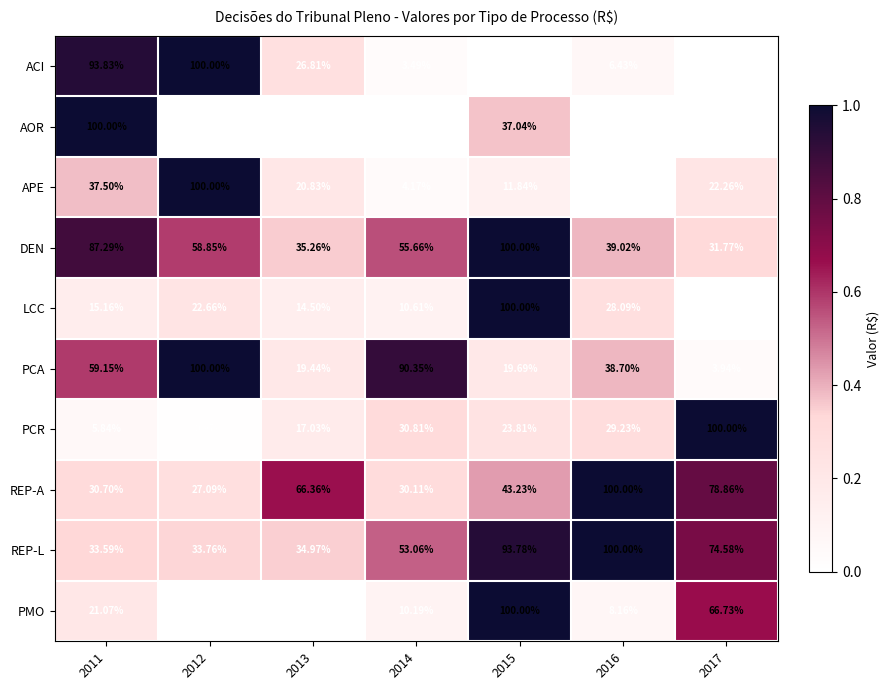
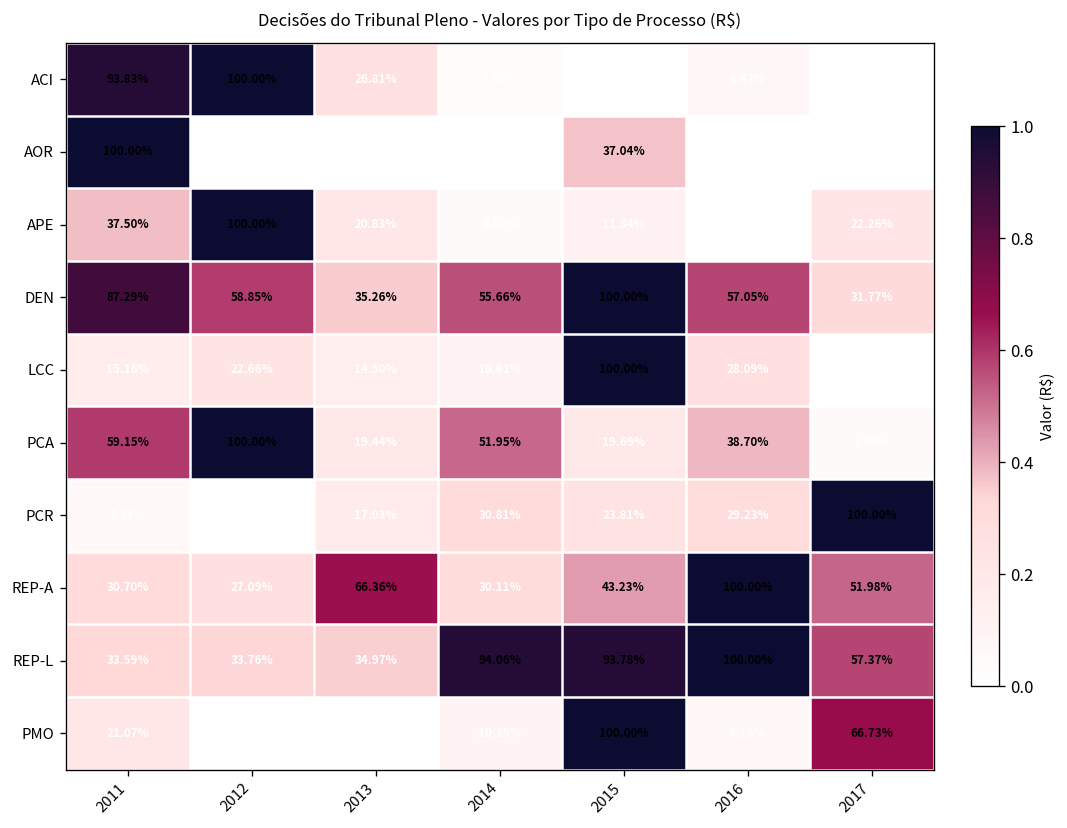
  {
    "ACI": {
      "2011": "93.83%",
      "2012": "100.00%"
    },
    "AOR": {
      "2011": "100.00%",
      "2015": "37.04%"
    },
    "APE": {
      "2011": "37.50%",
      "2012": "100.00%"
    },
    "DEN": {
      "2011": "87.29%",
      "2012": "58.85%",
      "2013": "35.26%",
      "2014": "55.66%",
      "2015": "100.00%",
-     "2016": "39.02%"
+     "2016": "57.05%"
    },
    "LCC": {
      "2015": "100.00%"
    },
    "PCA": {
      "2011": "59.15%",
      "2012": "100.00%",
-     "2014": "90.35%",
+     "2014": "51.95%",
      "2016": "38.70%"
    },
    "PCR": {
      "2017": "100.00%"
    },
    "REP-A": {
      "2013": "66.36%",
      "2015": "43.23%",
      "2016": "100.00%",
-     "2017": "78.86%"
+     "2017": "51.98%"
    },
    "REP-L": {
      "2013": "34.97%",
-     "2014": "53.06%",
+     "2014": "94.06%",
      "2015": "93.78%",
      "2016": "100.00%",
-     "2017": "74.58%"
+     "2017": "57.37%"
    },
    "PMO": {
      "2015": "100.00%",
      "2017": "66.73%"
    }
  }
